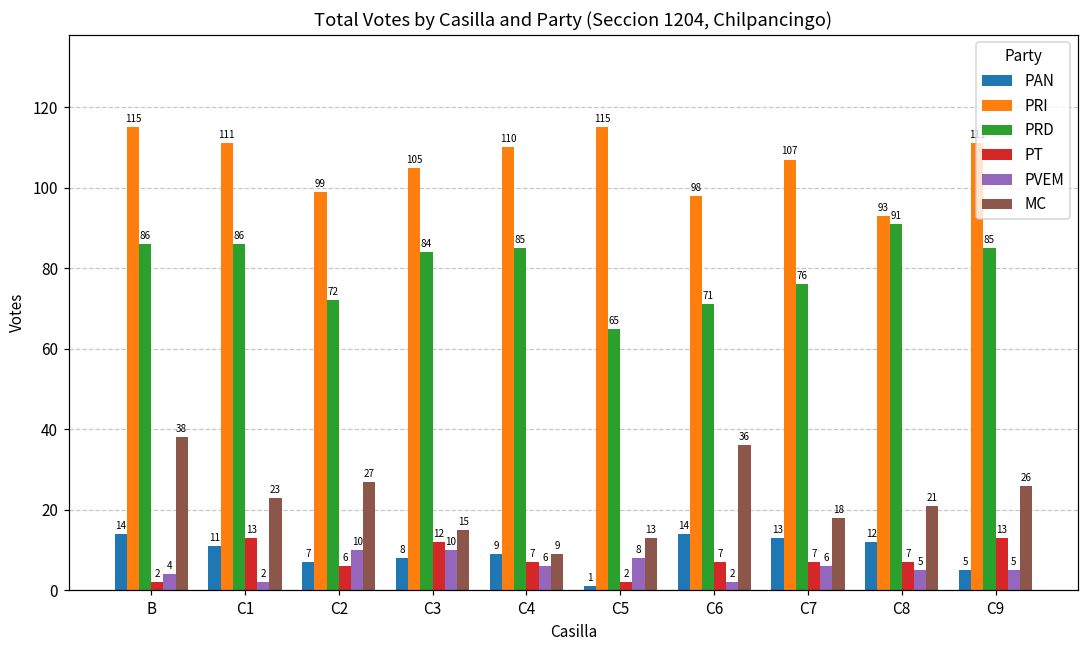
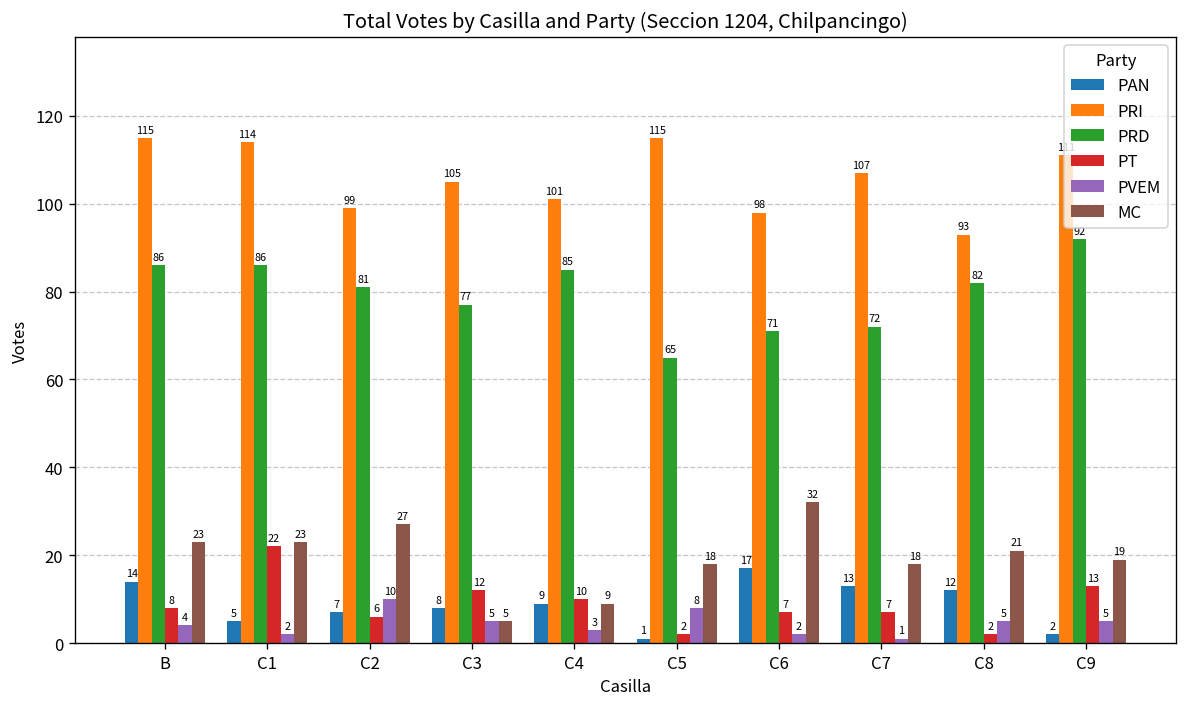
  {
    "PAN": {
      "B": 14,
-     "C1": 11,
+     "C1": 5,
      "C2": 7,
      "C3": 8,
      "C4": 9,
      "C5": 1,
-     "C6": 14,
+     "C6": 17,
      "C7": 13,
      "C8": 12,
-     "C9": 5
+     "C9": 2
    },
    "PRI": {
      "B": 115,
-     "C1": 111,
+     "C1": 114,
      "C2": 99,
      "C3": 105,
-     "C4": 110,
+     "C4": 101,
      "C5": 115,
      "C6": 98,
      "C7": 107,
      "C8": 93
    },
    "PRD": {
      "B": 86,
      "C1": 86,
-     "C2": 72,
-     "C3": 84,
+     "C2": 81,
+     "C3": 77,
      "C4": 85,
      "C5": 65,
      "C6": 71,
-     "C7": 76,
-     "C8": 91,
-     "C9": 85
+     "C7": 72,
+     "C8": 82,
+     "C9": 92
    },
    "PT": {
-     "B": 2,
-     "C1": 13,
+     "B": 8,
+     "C1": 22,
      "C2": 6,
      "C3": 12,
-     "C4": 7,
+     "C4": 10,
      "C5": 2,
      "C6": 7,
      "C7": 7,
-     "C8": 7,
+     "C8": 2,
      "C9": 13
    },
    "PVEM": {
      "B": 4,
      "C1": 2,
      "C2": 10,
-     "C3": 10,
-     "C4": 6,
+     "C3": 5,
+     "C4": 3,
      "C5": 8,
      "C6": 2,
-     "C7": 6,
+     "C7": 1,
      "C8": 5,
      "C9": 5
    },
    "MC": {
-     "B": 38,
+     "B": 23,
      "C1": 23,
      "C2": 27,
-     "C3": 15,
+     "C3": 5,
      "C4": 9,
-     "C5": 13,
-     "C6": 36,
+     "C5": 18,
+     "C6": 32,
      "C7": 18,
      "C8": 21,
-     "C9": 26
+     "C9": 19
    }
  }
